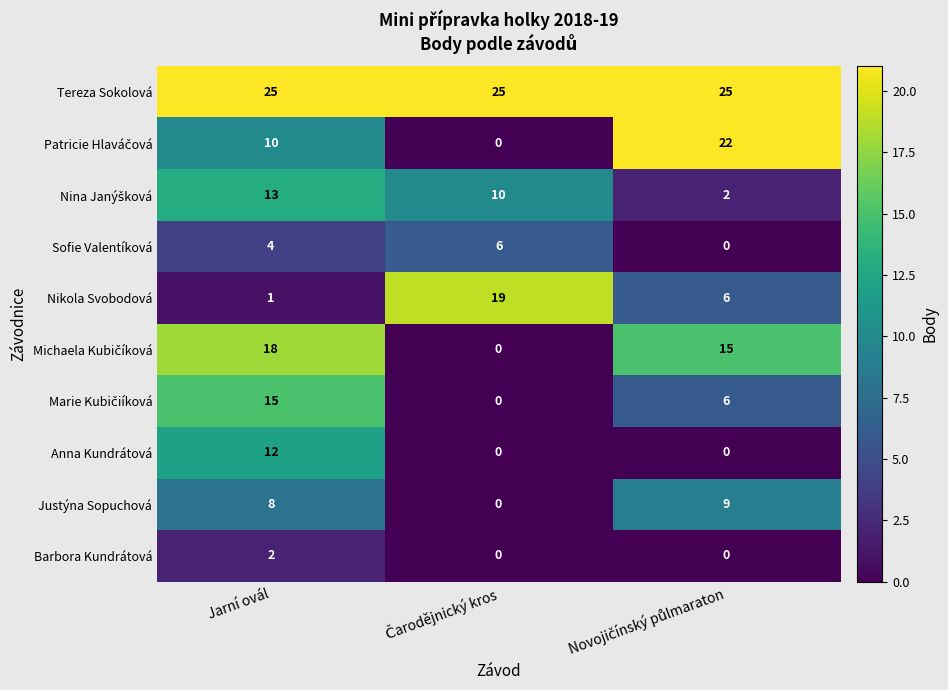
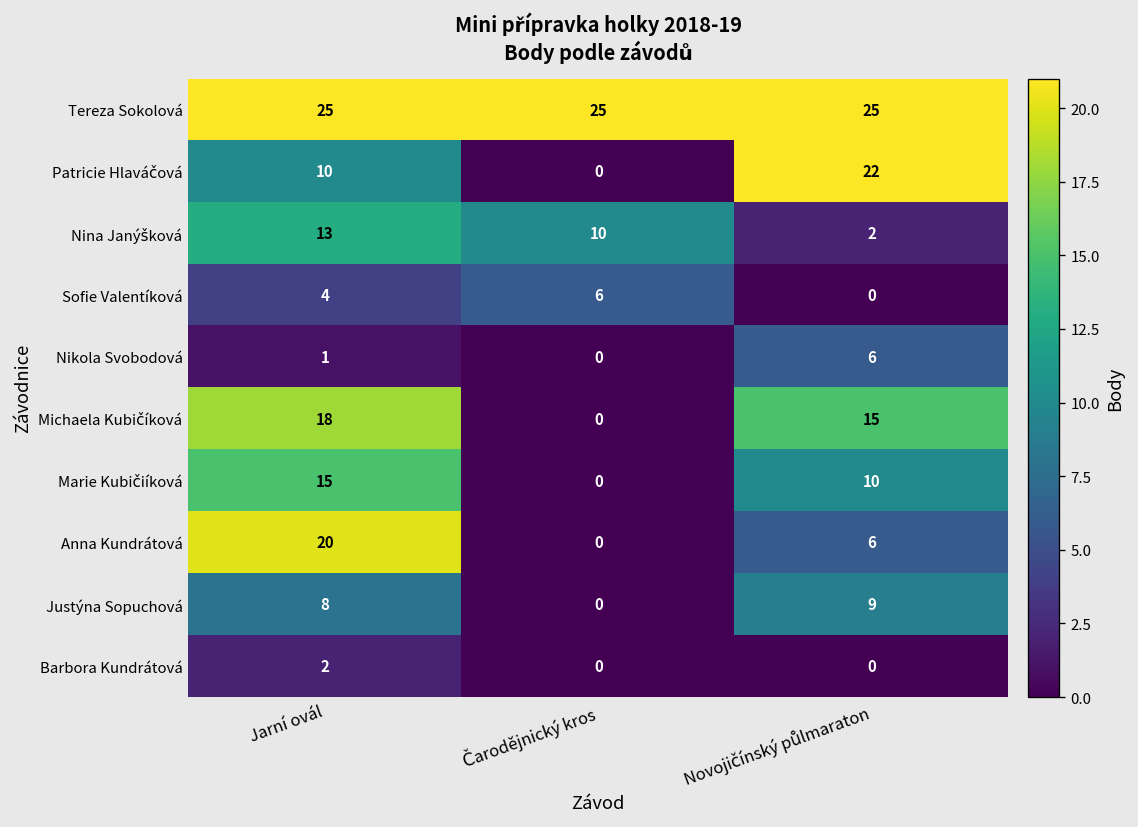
  {
    "Tereza Sokolová": {
      "Jarní ovál": 25,
      "Čarodějnický kros": 25,
      "Novojičínský půlmaraton": 25
    },
    "Patricie Hlaváčová": {
      "Jarní ovál": 10,
      "Čarodějnický kros": 0,
      "Novojičínský půlmaraton": 22
    },
    "Nina Janýšková": {
      "Jarní ovál": 13,
      "Čarodějnický kros": 10,
      "Novojičínský půlmaraton": 2
    },
    "Sofie Valentíková": {
      "Jarní ovál": 4,
      "Čarodějnický kros": 6,
      "Novojičínský půlmaraton": 0
    },
    "Nikola Svobodová": {
      "Jarní ovál": 1,
-     "Čarodějnický kros": 19,
+     "Čarodějnický kros": 0,
      "Novojičínský půlmaraton": 6
    },
    "Michaela Kubičíková": {
      "Jarní ovál": 18,
      "Čarodějnický kros": 0,
      "Novojičínský půlmaraton": 15
    },
    "Marie Kubičiíková": {
      "Jarní ovál": 15,
      "Čarodějnický kros": 0,
-     "Novojičínský půlmaraton": 6
+     "Novojičínský půlmaraton": 10
    },
    "Anna Kundrátová": {
-     "Jarní ovál": 12,
+     "Jarní ovál": 20,
      "Čarodějnický kros": 0,
-     "Novojičínský půlmaraton": 0
+     "Novojičínský půlmaraton": 6
    },
    "Justýna Sopuchová": {
      "Jarní ovál": 8,
      "Čarodějnický kros": 0,
      "Novojičínský půlmaraton": 9
    },
    "Barbora Kundrátová": {
      "Jarní ovál": 2,
      "Čarodějnický kros": 0,
      "Novojičínský půlmaraton": 0
    }
  }
